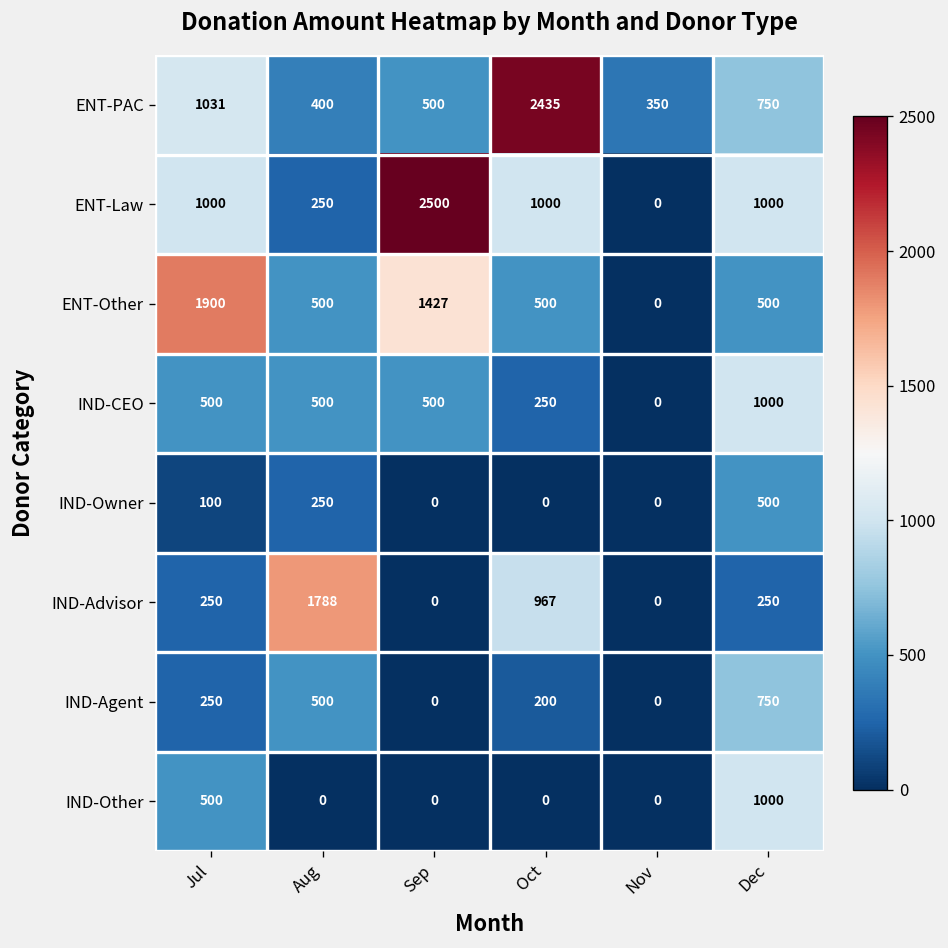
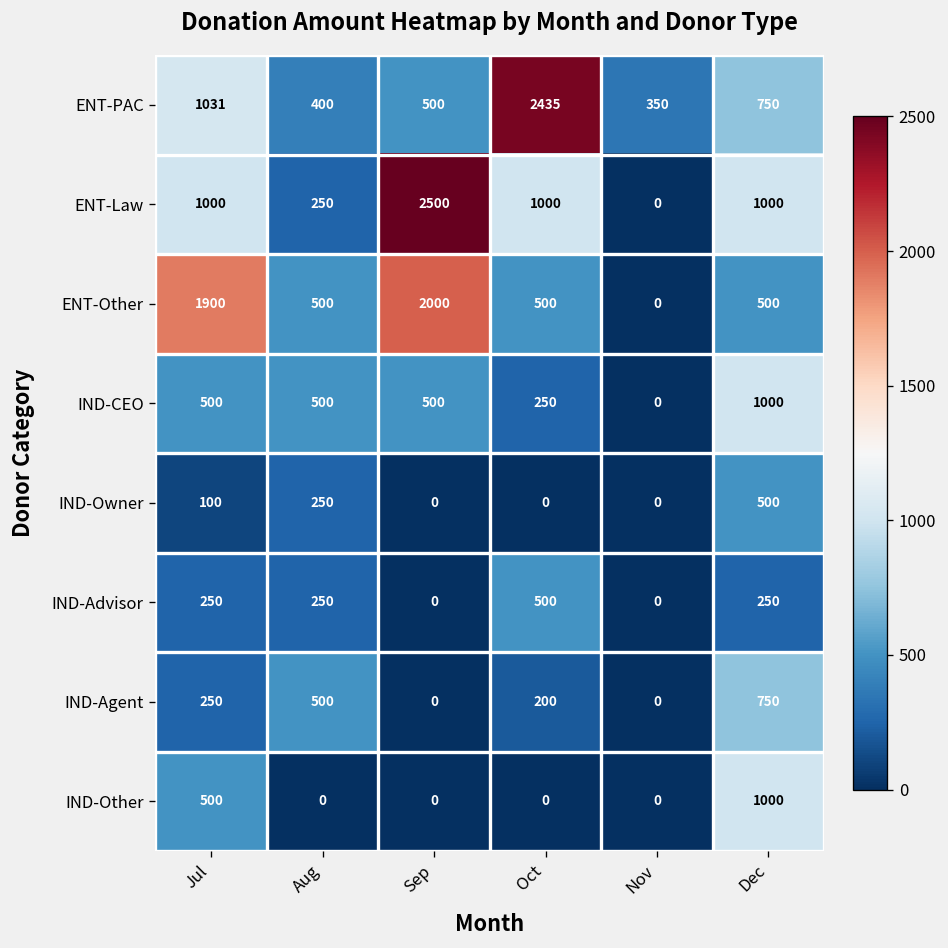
  {
    "ENT-PAC": {
      "Jul": 1031,
      "Aug": 400,
      "Sep": 500,
      "Oct": 2435,
      "Nov": 350,
      "Dec": 750
    },
    "ENT-Law": {
      "Jul": 1000,
      "Aug": 250,
      "Sep": 2500,
      "Oct": 1000,
      "Nov": 0,
      "Dec": 1000
    },
    "ENT-Other": {
      "Jul": 1900,
      "Aug": 500,
-     "Sep": 1427,
+     "Sep": 2000,
      "Oct": 500,
      "Nov": 0,
      "Dec": 500
    },
    "IND-CEO": {
      "Jul": 500,
      "Aug": 500,
      "Sep": 500,
      "Oct": 250,
      "Nov": 0,
      "Dec": 1000
    },
    "IND-Owner": {
      "Jul": 100,
      "Aug": 250,
      "Sep": 0,
      "Oct": 0,
      "Nov": 0,
      "Dec": 500
    },
    "IND-Advisor": {
      "Jul": 250,
-     "Aug": 1788,
+     "Aug": 250,
      "Sep": 0,
-     "Oct": 967,
+     "Oct": 500,
      "Nov": 0,
      "Dec": 250
    },
    "IND-Agent": {
      "Jul": 250,
      "Aug": 500,
      "Sep": 0,
      "Oct": 200,
      "Nov": 0,
      "Dec": 750
    },
    "IND-Other": {
      "Jul": 500,
      "Aug": 0,
      "Sep": 0,
      "Oct": 0,
      "Nov": 0,
      "Dec": 1000
    }
  }
